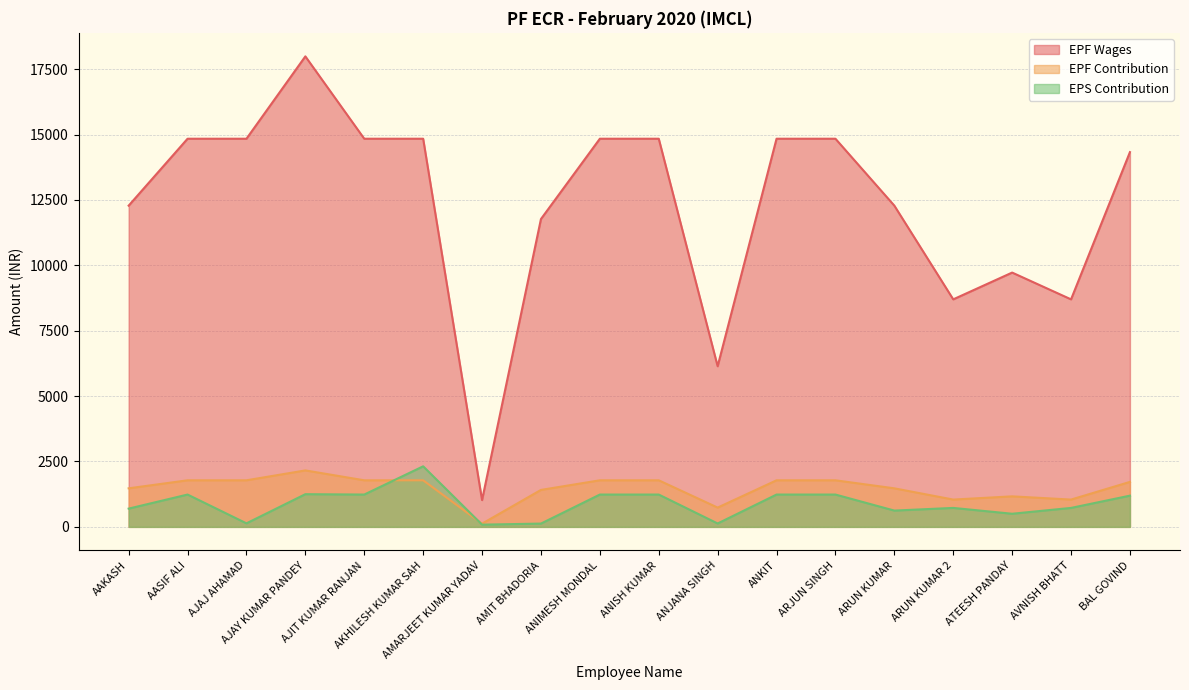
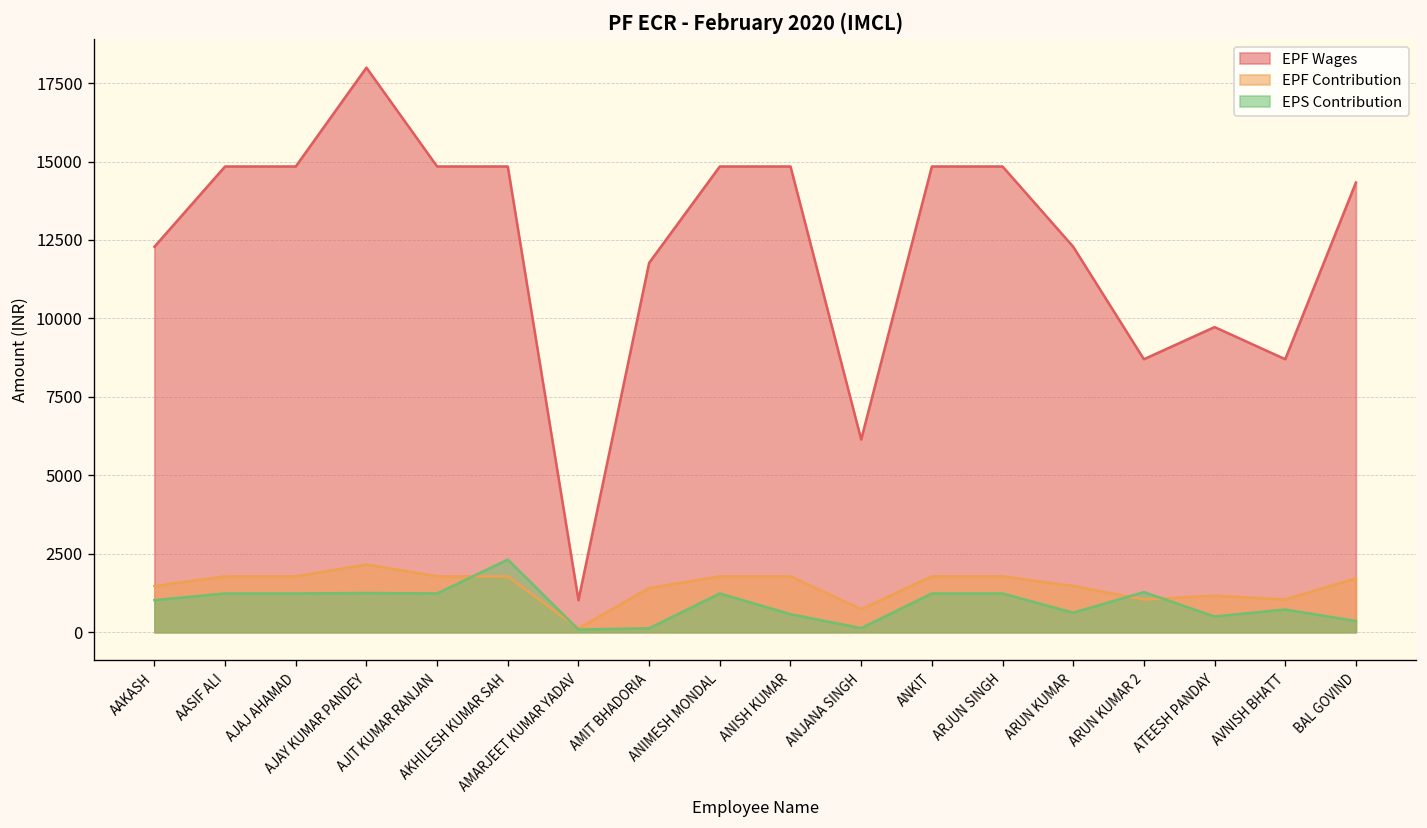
  {
    "EPS Contribution": {
-     "AAKASH": 700,
+     "AAKASH": 1000,
      "AASIF ALI": 1200,
-     "AJAJ AHAMAD": 100,
+     "AJAJ AHAMAD": 1200,
      "AJAY KUMAR PANDEY": 1300,
      "AJIT KUMAR RANJAN": 1200,
      "AKHILESH KUMAR SAH": 2300,
      "AMIT BHADORIA": 100,
      "ANIMESH MONDAL": 1200,
-     "ANISH KUMAR": 1200,
+     "ANISH KUMAR": 600,
      "ANJANA SINGH": 100,
      "ANKIT": 1200,
      "ARJUN SINGH": 1200,
      "ARUN KUMAR": 600,
-     "ARUN KUMAR 2": 700,
+     "ARUN KUMAR 2": 1300,
      "ATEESH PANDAY": 500,
      "AVNISH BHATT": 700,
-     "BAL GOVIND": 1200
+     "BAL GOVIND": 400
    }
  }
